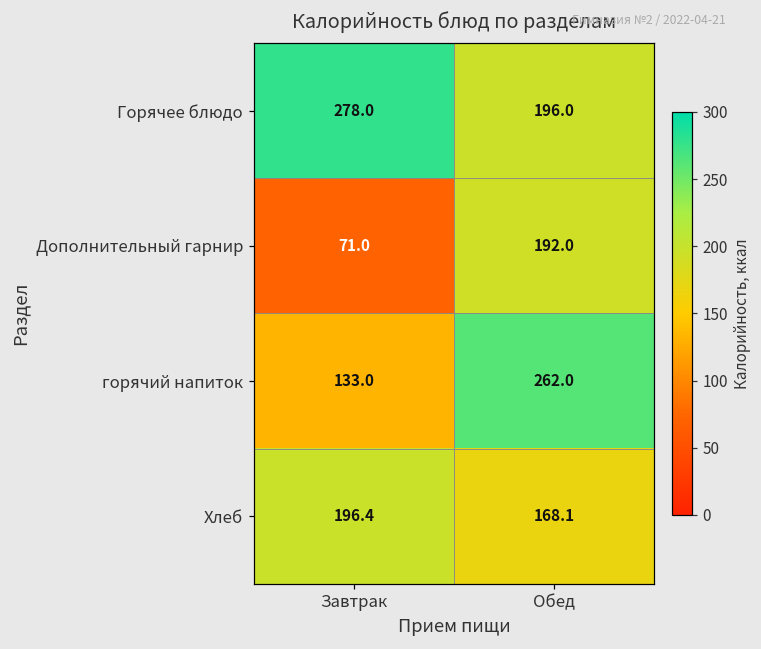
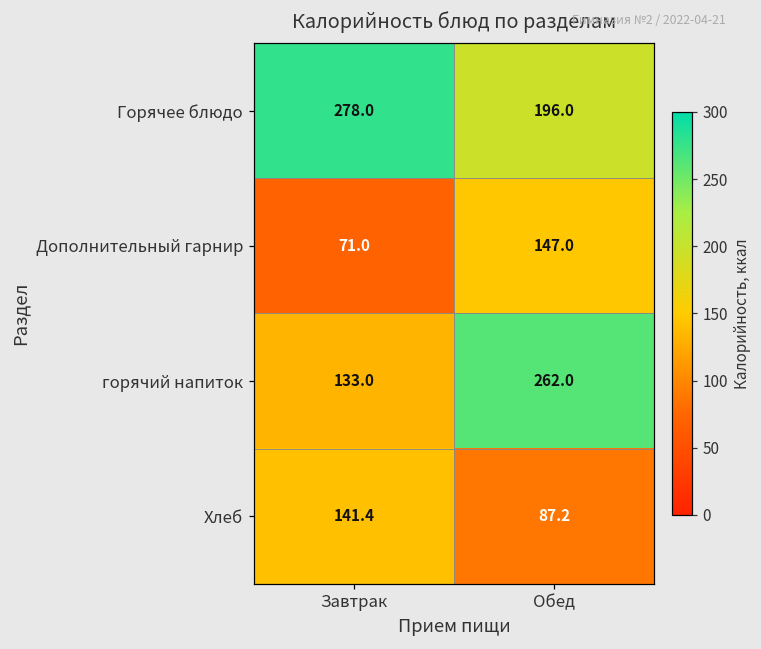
  {
    "Горячее блюдо": {
      "Завтрак": 278.0,
      "Обед": 196.0
    },
    "Дополнительный гарнир": {
      "Завтрак": 71.0,
-     "Обед": 192.0
+     "Обед": 147.0
    },
    "горячий напиток": {
      "Завтрак": 133.0,
      "Обед": 262.0
    },
    "Хлеб": {
-     "Завтрак": 196.4,
-     "Обед": 168.1
+     "Завтрак": 141.4,
+     "Обед": 87.2
    }
  }
